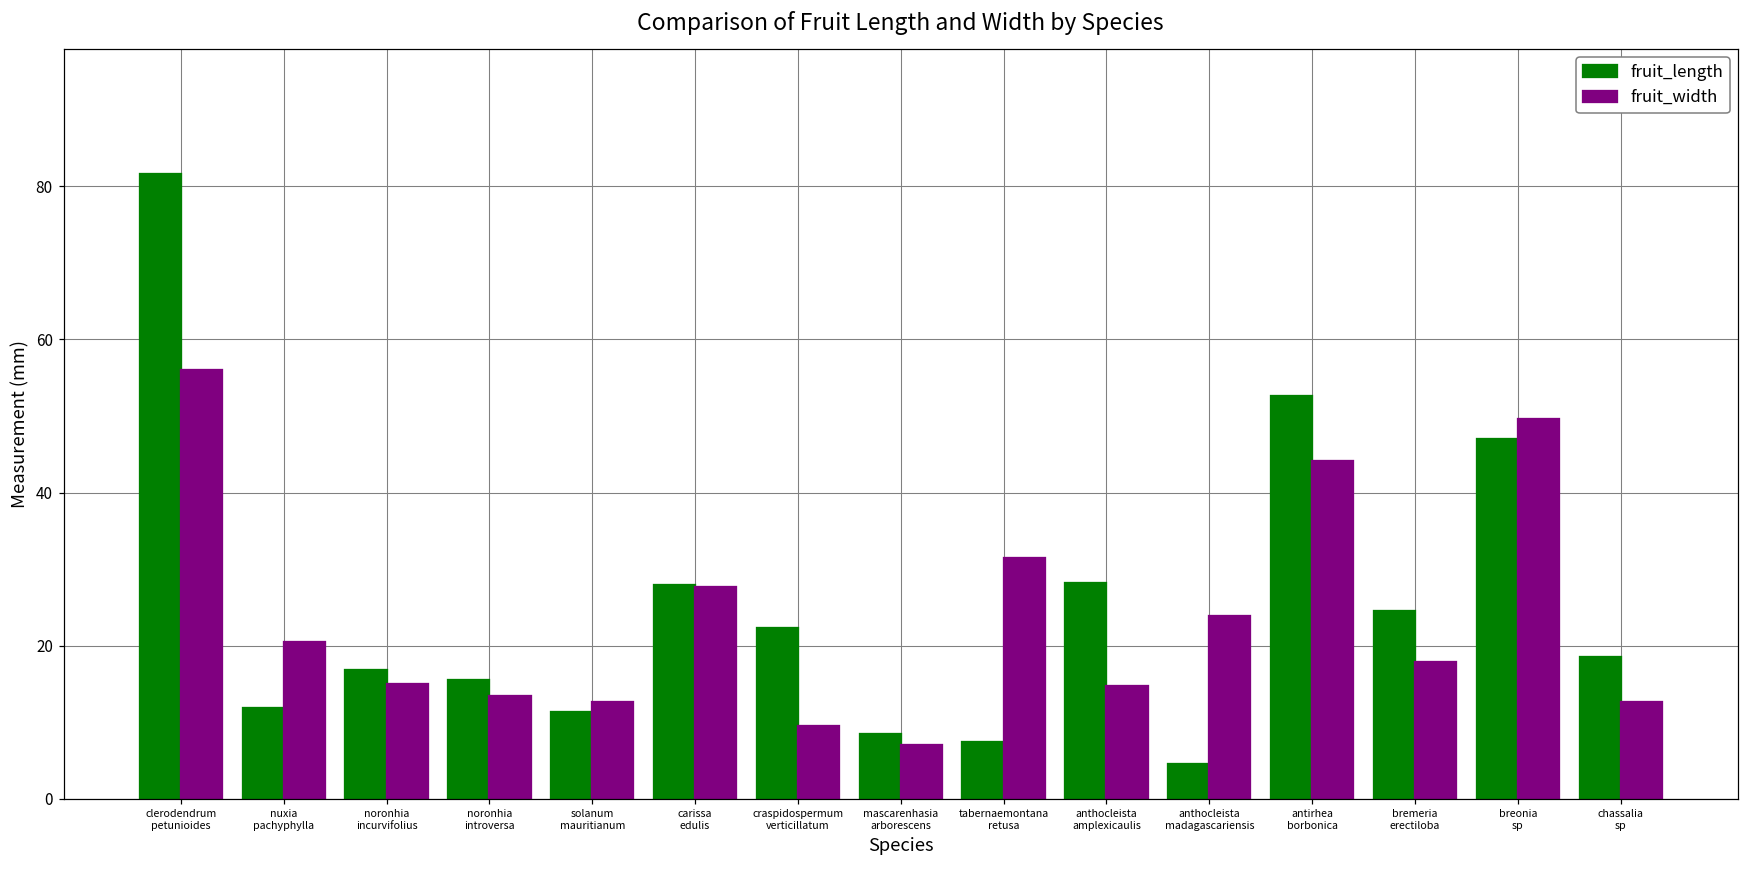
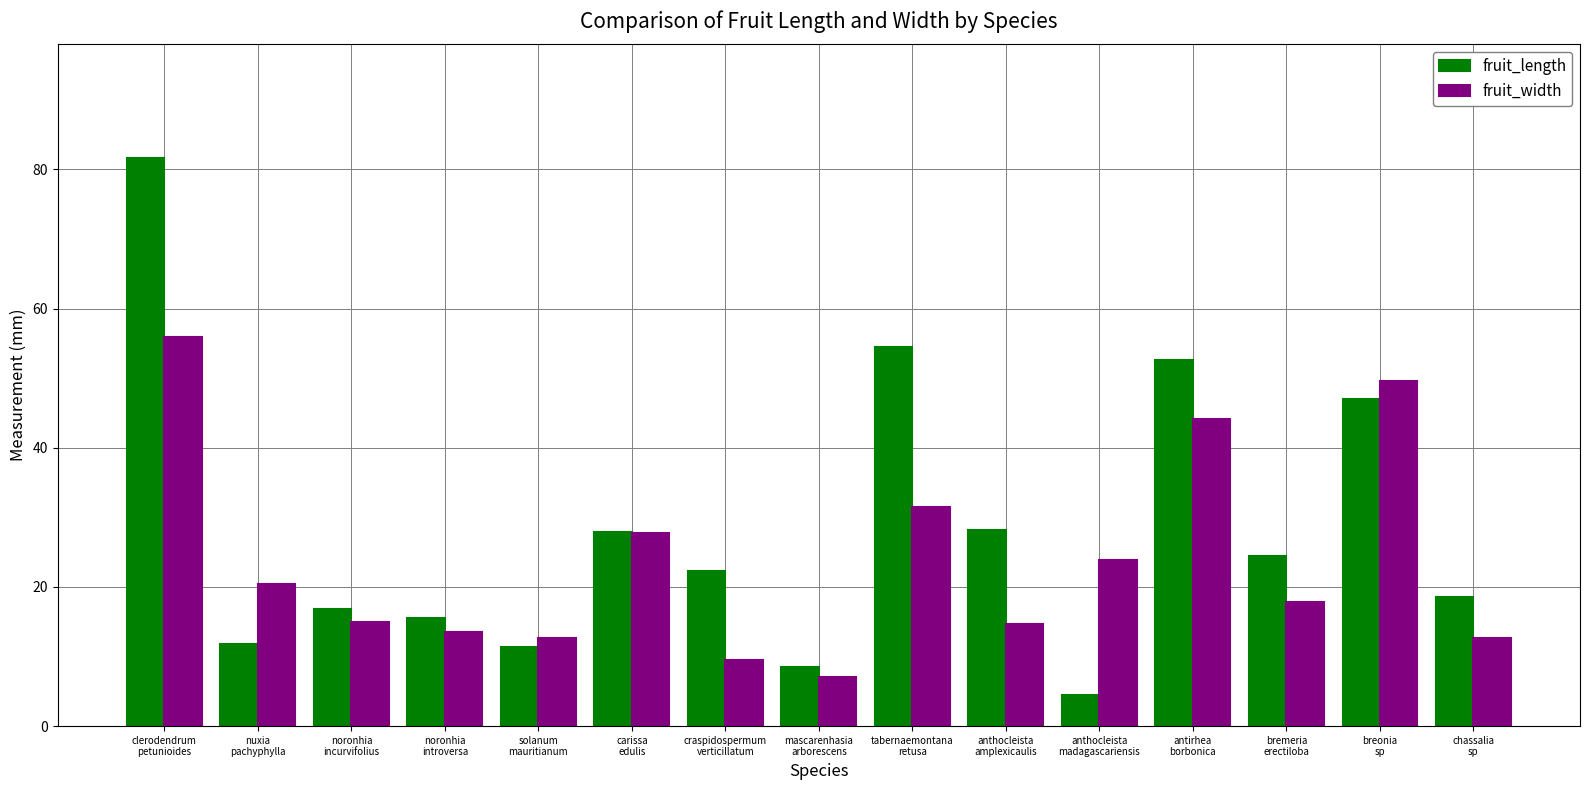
  {
    "fruit_length": {
      "clerodendrum petunioides": 82,
      "nuxia pachyphylla": 12,
      "noronhia incurvifolius": 17,
      "noronhia introversa": 16,
      "solanum mauritianum": 11,
      "carissa edulis": 28,
      "craspidospermum verticillatum": 22,
      "mascarenhasia arborescens": 9,
-     "tabernaemontana retusa": 7,
+     "tabernaemontana retusa": 55,
      "anthocleista amplexicaulis": 28,
      "anthocleista madagascariensis": 4,
      "antirhea borbonica": 53,
      "bremeria erectiloba": 24,
      "breonia sp": 47,
      "chassalia sp": 19
    },
    "fruit_width": {
      "clerodendrum petunioides": 56,
      "nuxia pachyphylla": 20,
      "noronhia incurvifolius": 15,
      "noronhia introversa": 13,
      "solanum mauritianum": 13,
      "carissa edulis": 28,
      "craspidospermum verticillatum": 10,
      "mascarenhasia arborescens": 7,
      "tabernaemontana retusa": 31,
      "anthocleista amplexicaulis": 15,
      "anthocleista madagascariensis": 24,
      "antirhea borbonica": 44,
      "bremeria erectiloba": 18,
      "breonia sp": 50,
      "chassalia sp": 13
    }
  }
